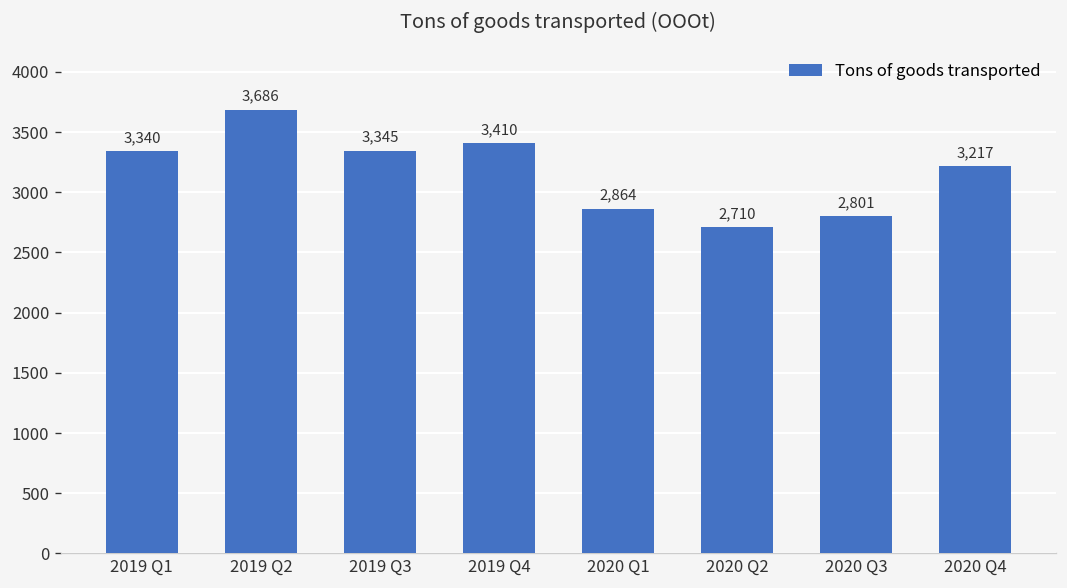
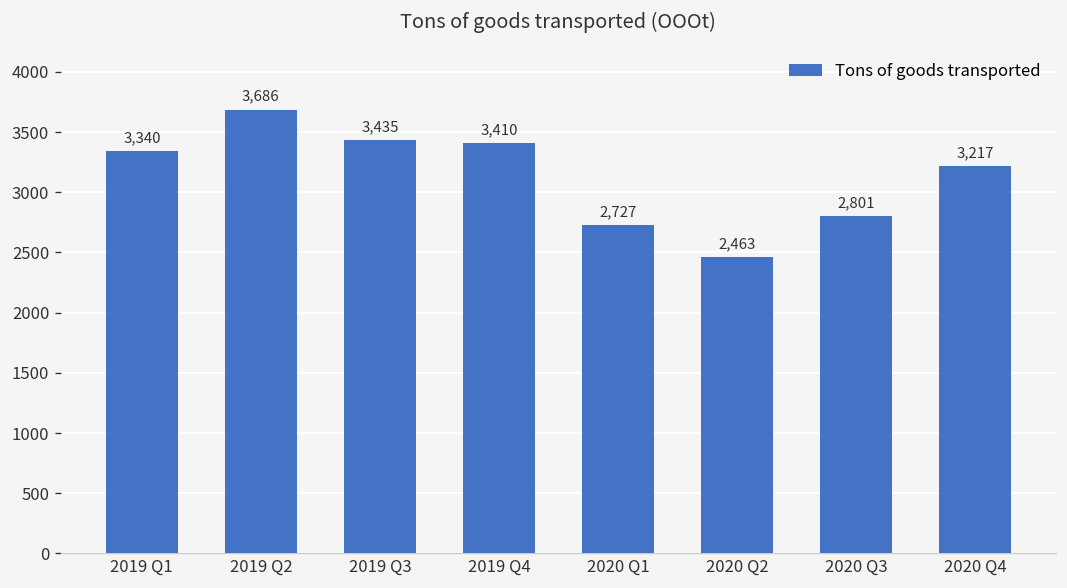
  {
    "2019 Q1": "3,340",
    "2019 Q2": "3,686",
-   "2019 Q3": "3,345",
+   "2019 Q3": "3,435",
    "2019 Q4": "3,410",
-   "2020 Q1": "2,864",
-   "2020 Q2": "2,710",
+   "2020 Q1": "2,727",
+   "2020 Q2": "2,463",
    "2020 Q3": "2,801",
    "2020 Q4": "3,217"
  }
